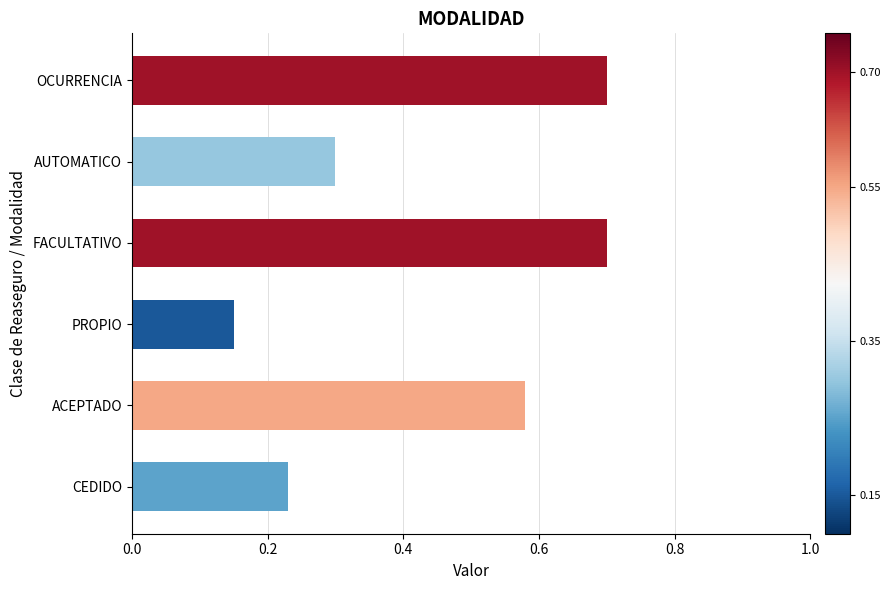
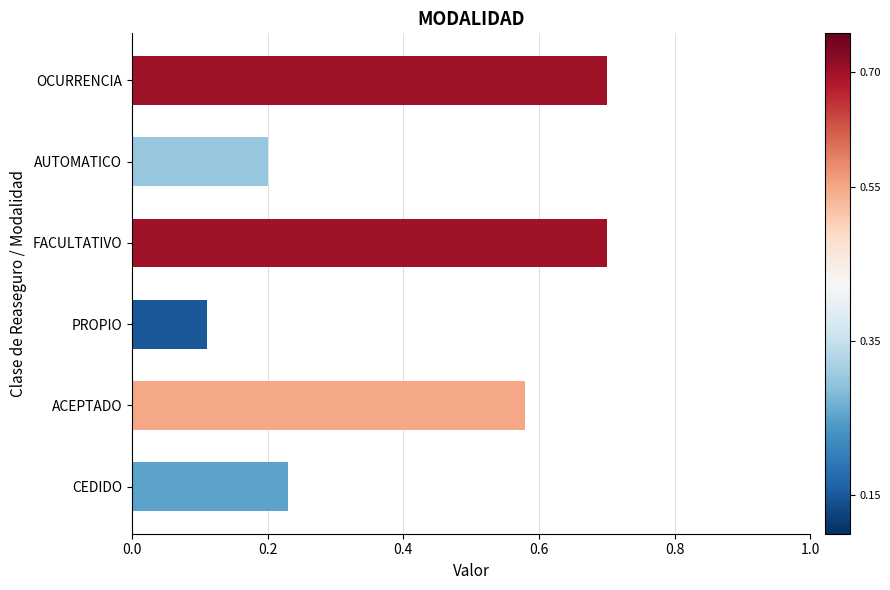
  {
    "OCURRENCIA": 0.70,
-   "AUTOMATICO": 0.3,
+   "AUTOMATICO": 0.2,
    "FACULTATIVO": 0.70,
-   "PROPIO": 0.15,
+   "PROPIO": 0.11,
    "ACEPTADO": 0.58,
    "CEDIDO": 0.23
  }
